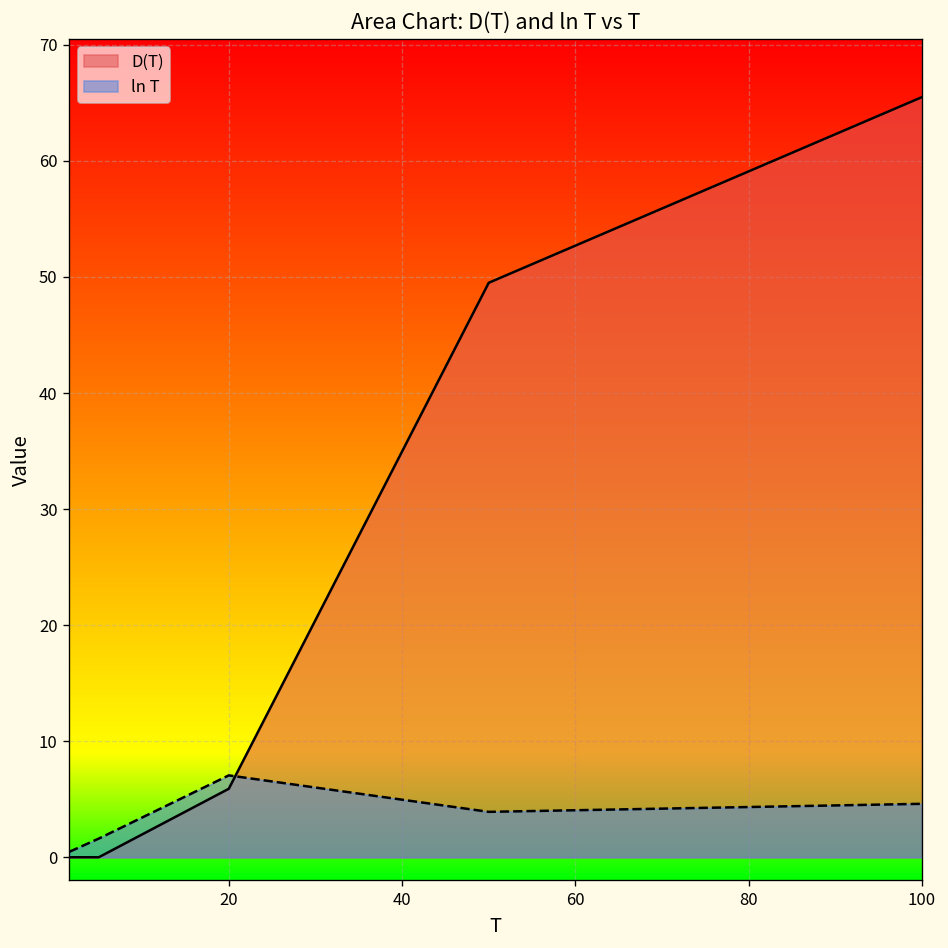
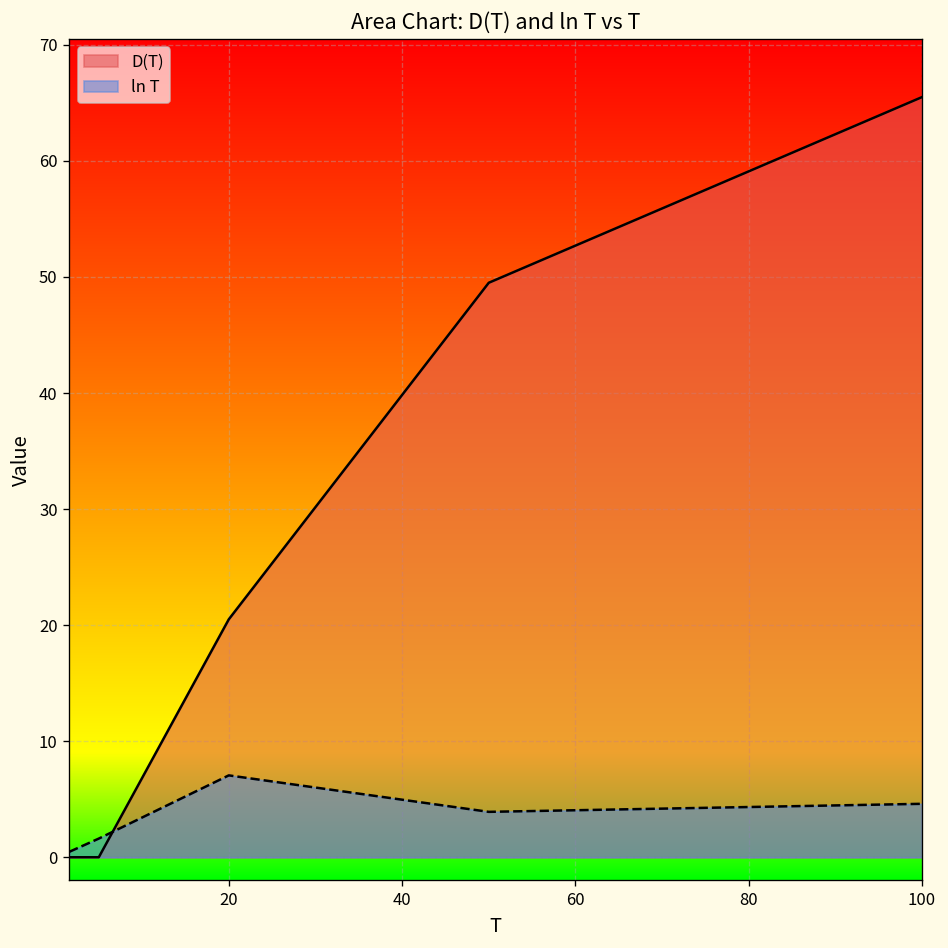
  {
    "D(T)": {
-     "20": 6,
+     "20": 21,
      "100": 66
    },
    "ln T": {
      "20": 7,
      "100": 5
    }
  }
